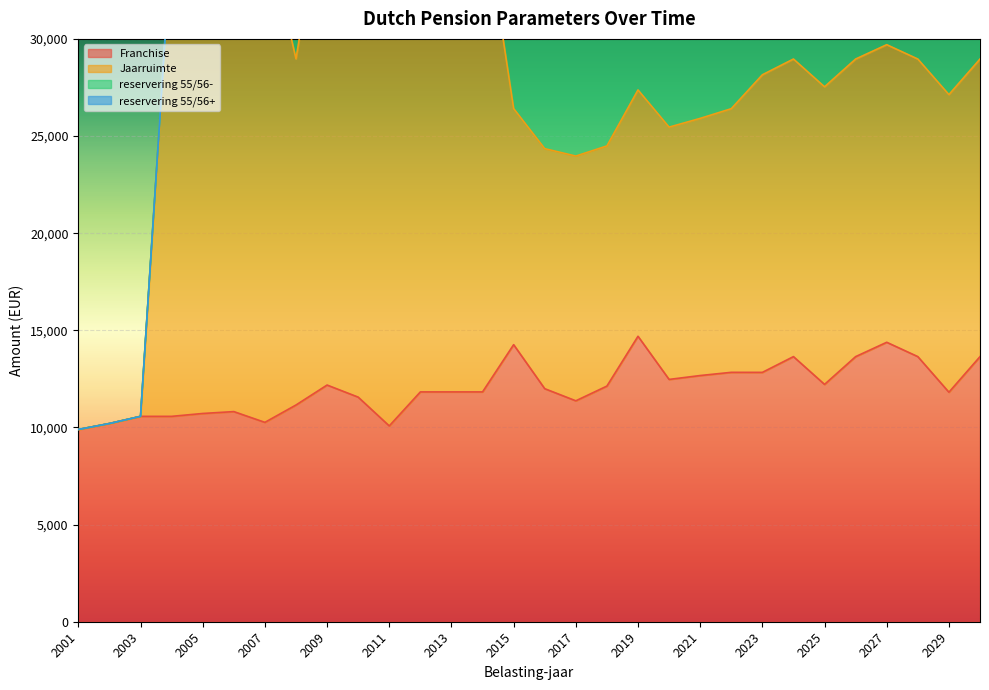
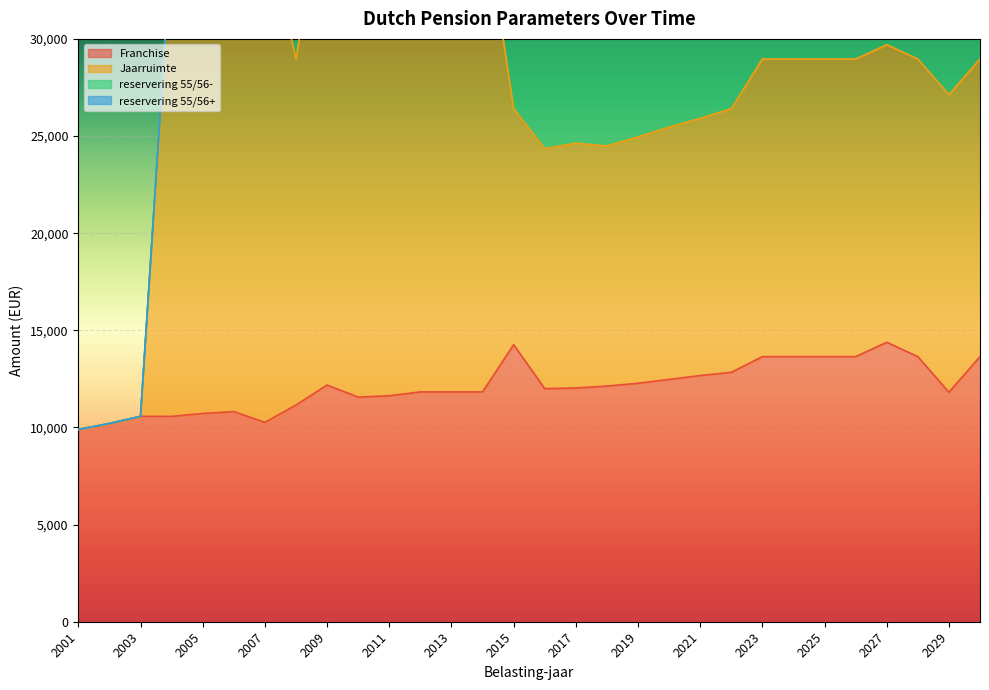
  {
    "Franchise": {
      "2005": "10,700",
      "2007": "10,300",
      "2009": "12,200",
-     "2011": "10,100",
+     "2011": "11,600",
      "2013": "11,800",
      "2015": "14,300",
-     "2017": "11,400",
-     "2019": "14,700",
+     "2017": "12,000",
+     "2019": "12,300",
      "2021": "12,700",
-     "2023": "12,800",
-     "2025": "12,200",
+     "2023": "13,600",
+     "2025": "13,600",
      "2027": "14,400",
      "2029": "11,800"
    },
    "Jaarruimte": {
      "2015": "12,200",
      "2017": "12,600",
      "2019": "12,700",
      "2021": "13,200",
      "2023": "15,300",
      "2025": "15,300",
      "2027": "15,300",
      "2029": "15,300"
    }
  }
